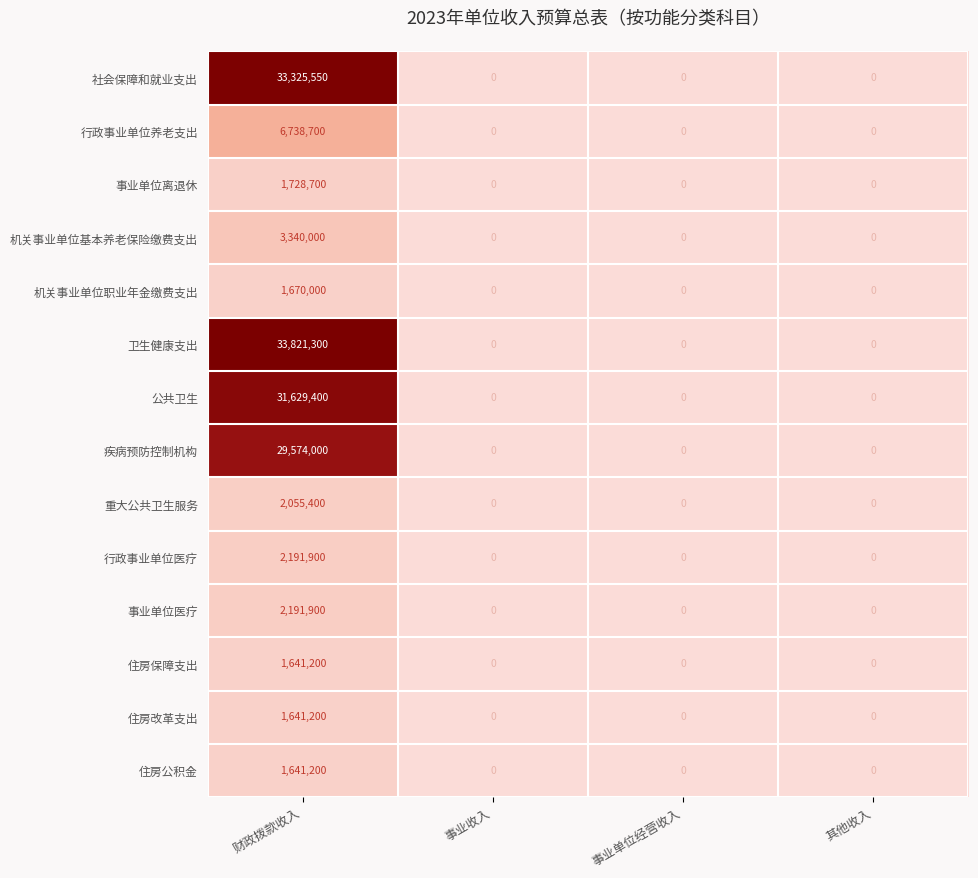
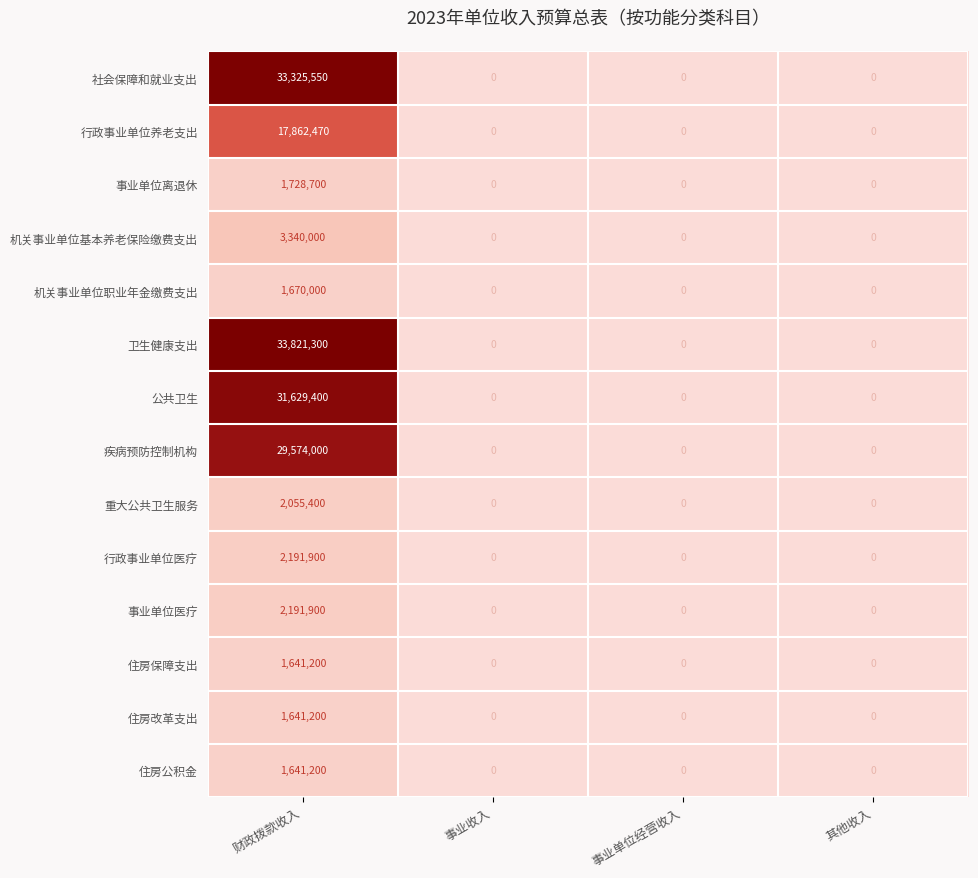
  {
    "社会保障和就业支出": {
      "财政拨款收入": "33,325,550"
    },
    "行政事业单位养老支出": {
-     "财政拨款收入": "6,738,700"
+     "财政拨款收入": "17,862,470"
    },
    "事业单位离退休": {
      "财政拨款收入": "1,728,700"
    },
    "机关事业单位基本养老保险缴费支出": {
      "财政拨款收入": "3,340,000"
    },
    "机关事业单位职业年金缴费支出": {
      "财政拨款收入": "1,670,000"
    },
    "卫生健康支出": {
      "财政拨款收入": "33,821,300"
    },
    "公共卫生": {
      "财政拨款收入": "31,629,400"
    },
    "疾病预防控制机构": {
      "财政拨款收入": "29,574,000"
    },
    "重大公共卫生服务": {
      "财政拨款收入": "2,055,400"
    },
    "行政事业单位医疗": {
      "财政拨款收入": "2,191,900"
    },
    "事业单位医疗": {
      "财政拨款收入": "2,191,900"
    },
    "住房保障支出": {
      "财政拨款收入": "1,641,200"
    },
    "住房改革支出": {
      "财政拨款收入": "1,641,200"
    },
    "住房公积金": {
      "财政拨款收入": "1,641,200"
    }
  }
